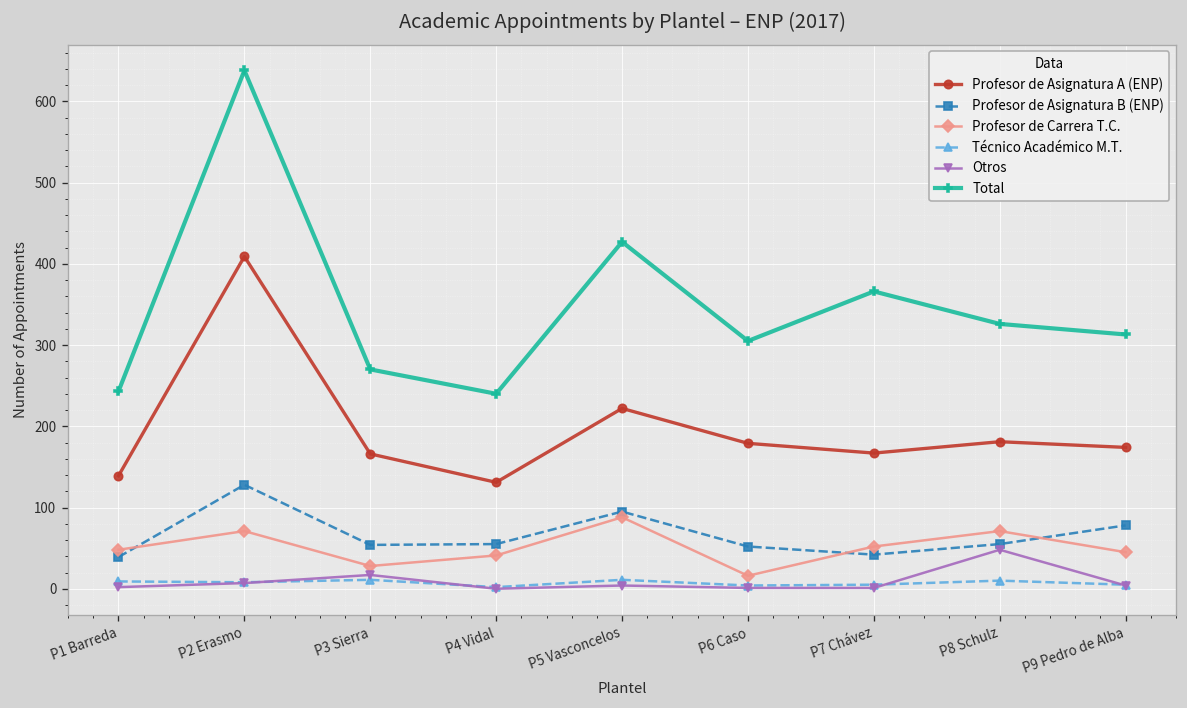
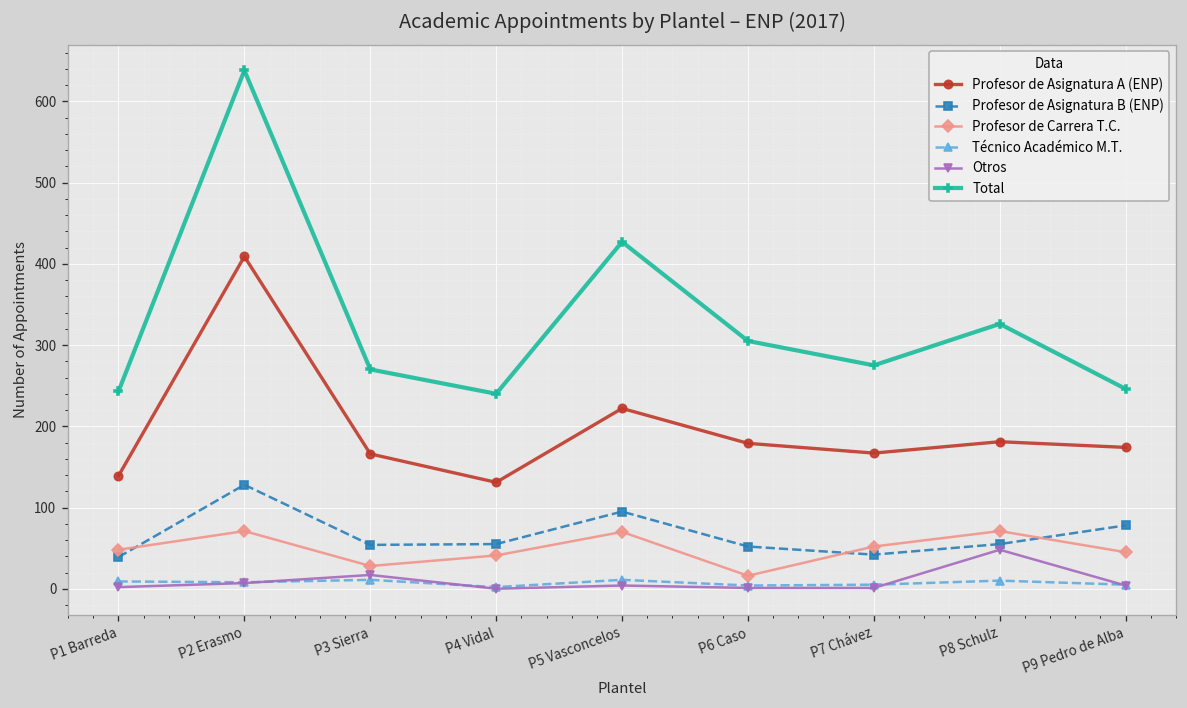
  {
    "Profesor de Asignatura A (ENP)": {
      "P1 Barreda": 140,
      "P2 Erasmo": 410,
      "P3 Sierra": 170,
      "P4 Vidal": 130,
      "P5 Vasconcelos": 220,
      "P6 Caso": 180,
      "P7 Chávez": 170,
      "P8 Schulz": 180,
      "P9 Pedro de Alba": 170
    },
    "Profesor de Asignatura B (ENP)": {
      "P1 Barreda": 40,
      "P2 Erasmo": 130,
      "P3 Sierra": 50,
      "P4 Vidal": 60,
      "P5 Vasconcelos": 100,
      "P6 Caso": 50,
      "P7 Chávez": 40,
      "P8 Schulz": 60,
      "P9 Pedro de Alba": 80
    },
    "Profesor de Carrera T.C.": {
      "P1 Barreda": 50,
      "P2 Erasmo": 70,
      "P3 Sierra": 30,
      "P4 Vidal": 40,
-     "P5 Vasconcelos": 90,
+     "P5 Vasconcelos": 70,
      "P6 Caso": 20,
      "P7 Chávez": 50,
      "P8 Schulz": 70,
      "P9 Pedro de Alba": 50
    },
    "Técnico Académico M.T.": {
      "P1 Barreda": 10,
      "P3 Sierra": 10,
      "P5 Vasconcelos": 10,
      "P7 Chávez": 10,
      "P8 Schulz": 10
    },
    "Otros": {
      "P1 Barreda": 0,
      "P3 Sierra": 20,
      "P5 Vasconcelos": 0,
      "P7 Chávez": 0,
      "P8 Schulz": 50
    },
    "Total": {
      "P1 Barreda": 240,
      "P2 Erasmo": 640,
      "P3 Sierra": 270,
      "P4 Vidal": 240,
      "P5 Vasconcelos": 430,
      "P6 Caso": 310,
-     "P7 Chávez": 370,
+     "P7 Chávez": 280,
      "P8 Schulz": 330,
-     "P9 Pedro de Alba": 310
+     "P9 Pedro de Alba": 250
    }
  }
